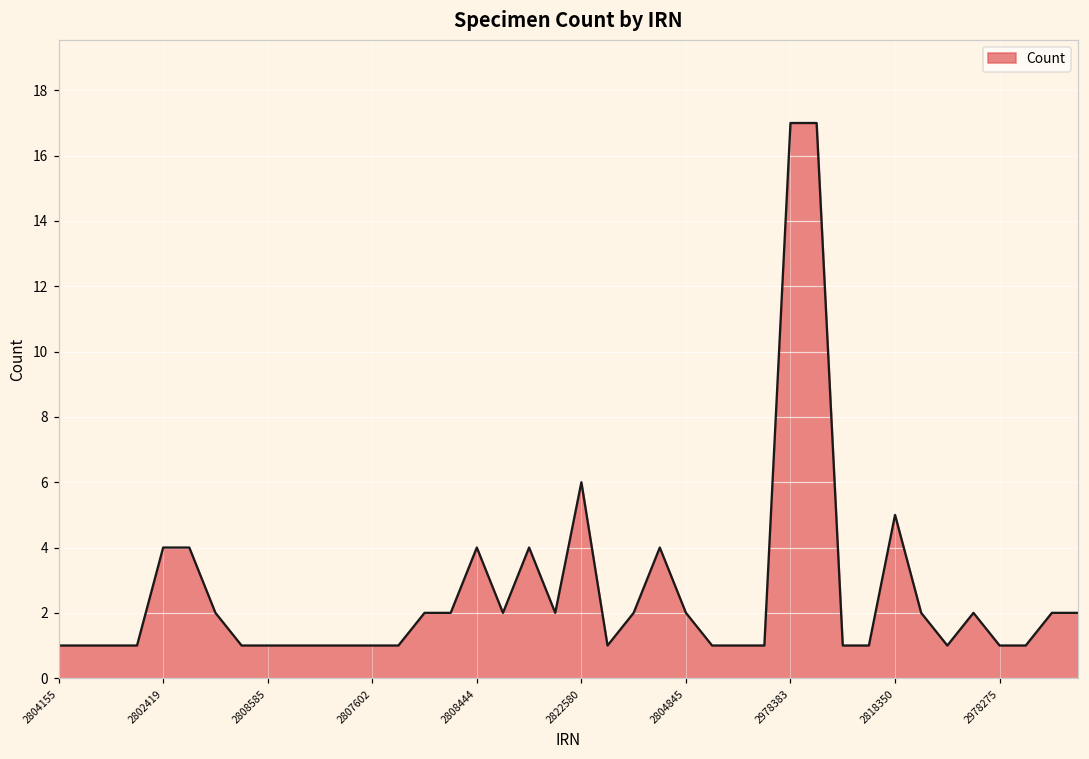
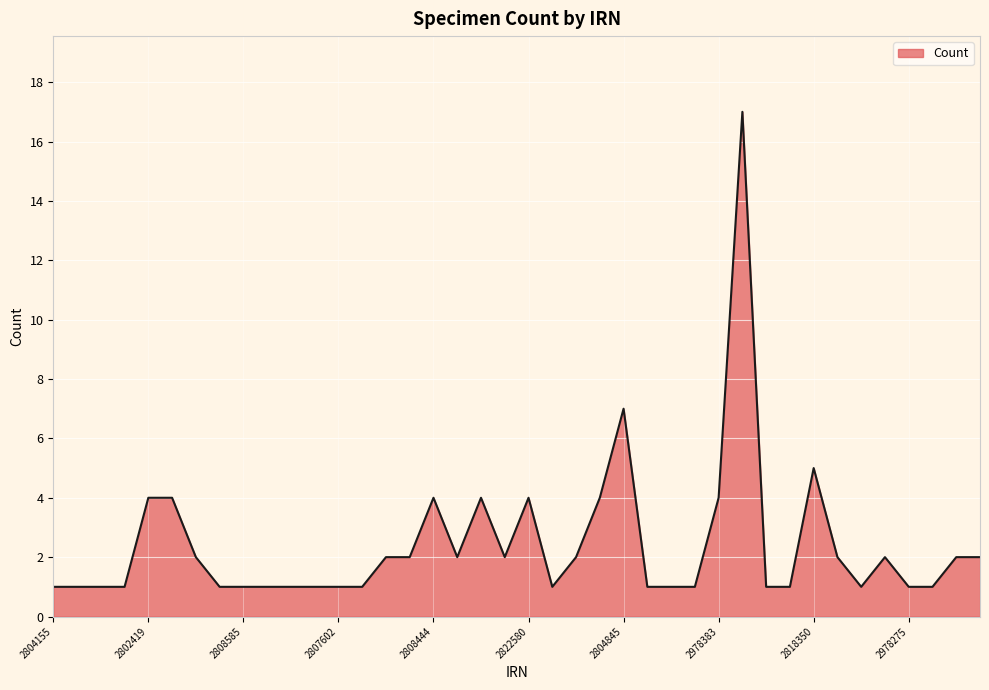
  {
    "2804155": 1,
    "2802419": 4,
    "2808585": 1,
    "2807602": 1,
    "2808444": 4,
-   "2822580": 6,
-   "2804845": 2,
-   "2978383": 17,
+   "2822580": 4,
+   "2804845": 7,
+   "2978383": 4,
    "2818350": 5,
    "2978275": 1
  }
